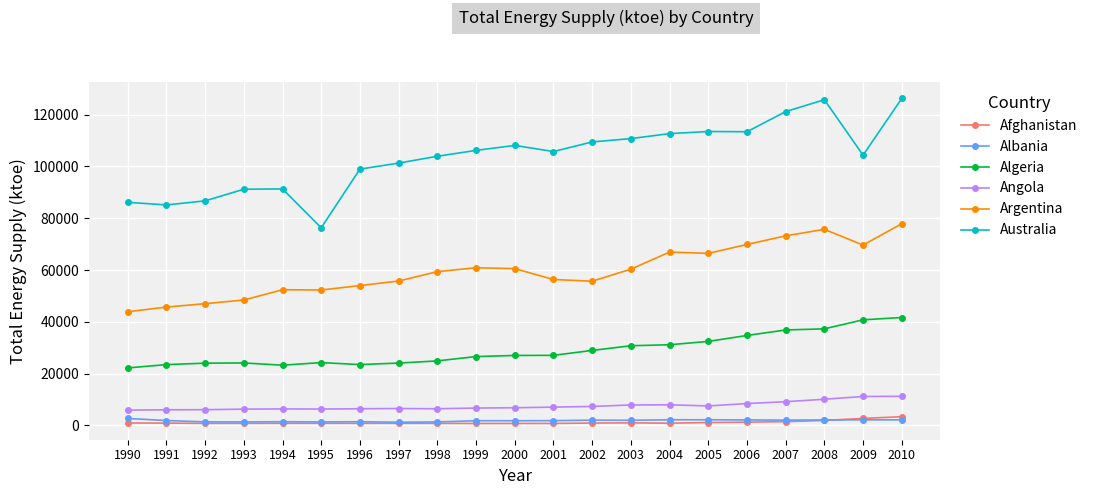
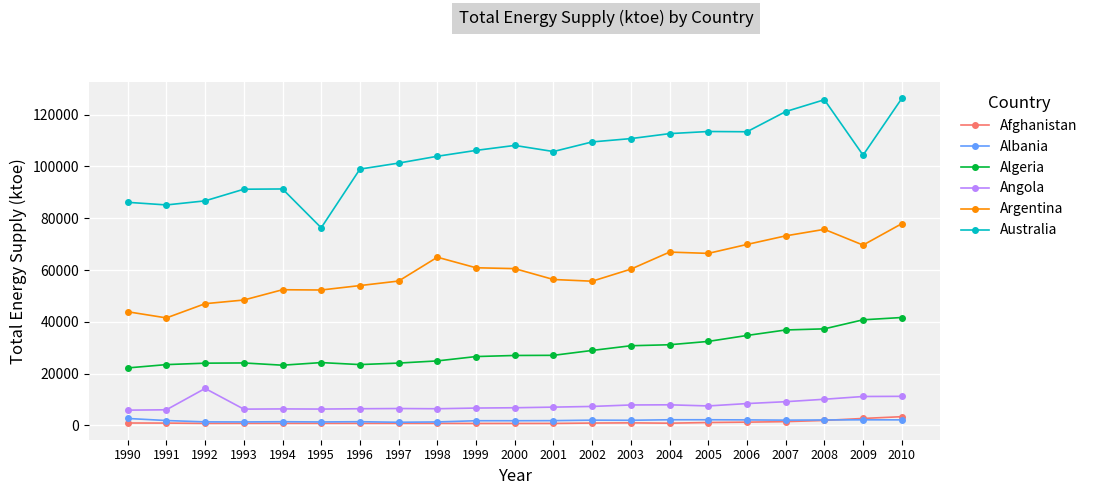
  {
    "Afghanistan": {
      "1990": 1000,
      "1991": 1000,
      "1999": 1000,
      "2000": 1000,
      "2001": 1000,
      "2002": 1000,
      "2003": 1000,
      "2004": 1000,
      "2005": 1000,
      "2010": 3000
    },
    "Albania": {
      "1990": 3000,
      "1991": 2000,
      "1999": 2000,
      "2000": 2000,
      "2001": 2000,
      "2002": 2000,
      "2003": 2000,
      "2004": 2000,
      "2005": 2000,
      "2010": 2000
    },
    "Algeria": {
      "1990": 22000,
      "1991": 23000,
      "1992": 24000,
      "1993": 24000,
      "1994": 23000,
      "1995": 24000,
      "1996": 23000,
      "1997": 24000,
      "1998": 25000,
      "1999": 27000,
      "2000": 27000,
      "2001": 27000,
      "2002": 29000,
      "2003": 31000,
      "2004": 31000,
      "2005": 32000,
      "2006": 35000,
      "2007": 37000,
      "2008": 37000,
      "2009": 41000,
      "2010": 42000
    },
    "Angola": {
      "1990": 6000,
      "1991": 6000,
-     "1992": 6000,
+     "1992": 14000,
      "1993": 6000,
      "1994": 6000,
      "1995": 6000,
      "1996": 6000,
      "1997": 7000,
      "1998": 6000,
      "1999": 7000,
      "2000": 7000,
      "2001": 7000,
      "2002": 7000,
      "2003": 8000,
      "2004": 8000,
      "2005": 8000,
      "2006": 8000,
      "2007": 9000,
      "2008": 10000,
      "2009": 11000,
      "2010": 11000
    },
    "Argentina": {
      "1990": 44000,
-     "1991": 46000,
+     "1991": 42000,
      "1992": 47000,
      "1993": 48000,
      "1994": 52000,
      "1995": 52000,
      "1996": 54000,
      "1997": 56000,
-     "1998": 59000,
+     "1998": 65000,
      "1999": 61000,
      "2000": 61000,
      "2001": 56000,
      "2002": 56000,
      "2003": 60000,
      "2004": 67000,
      "2005": 66000,
      "2006": 70000,
      "2007": 73000,
      "2008": 76000,
      "2009": 70000,
      "2010": 78000
    },
    "Australia": {
      "1990": 86000,
      "1991": 85000,
      "1992": 87000,
      "1993": 91000,
      "1994": 91000,
      "1995": 76000,
      "1996": 99000,
      "1997": 101000,
      "1998": 104000,
      "1999": 106000,
      "2000": 108000,
      "2001": 106000,
      "2002": 109000,
      "2003": 111000,
      "2004": 113000,
      "2005": 113000,
      "2006": 113000,
      "2007": 121000,
      "2008": 126000,
      "2009": 104000,
      "2010": 126000
    }
  }
